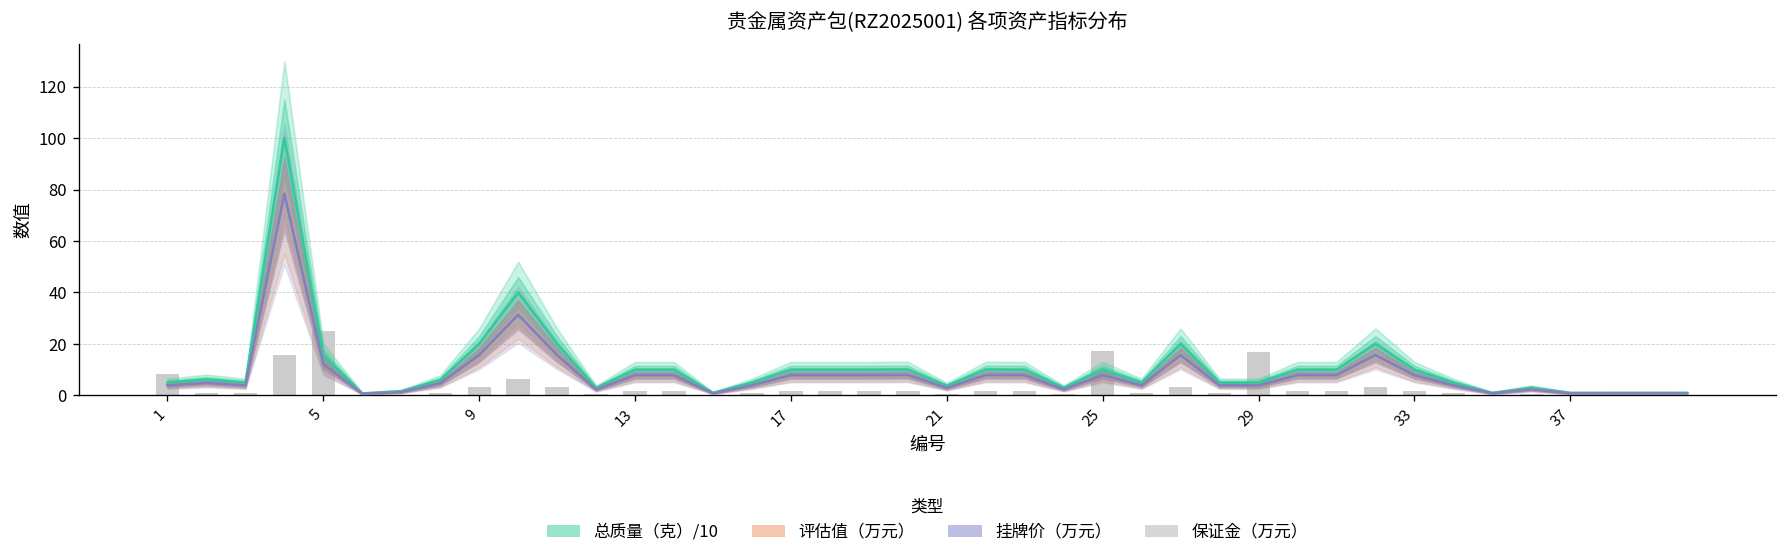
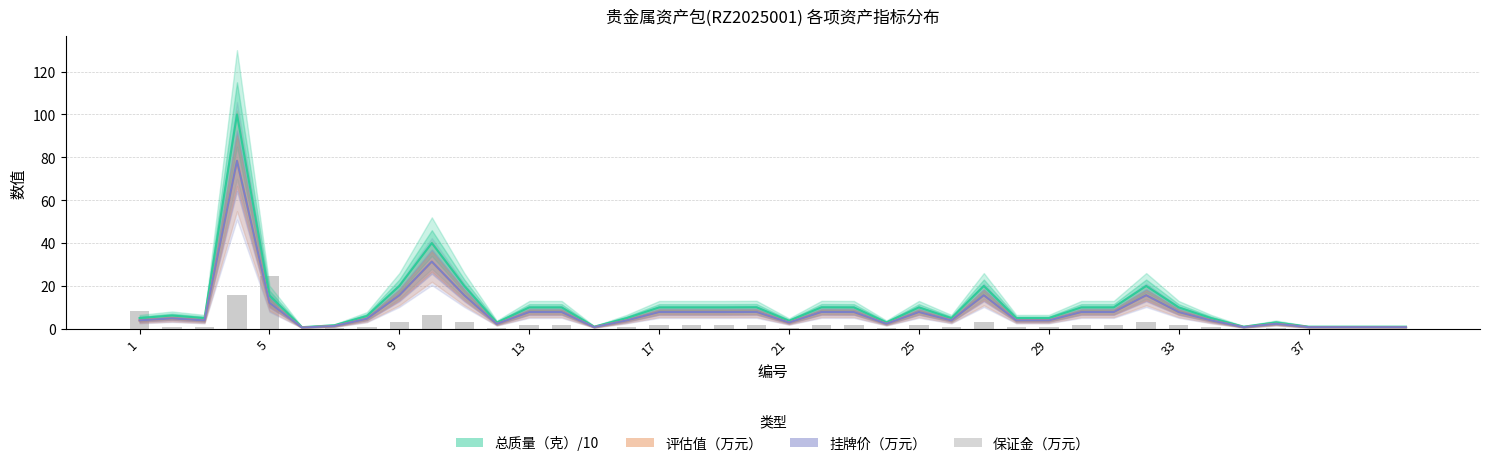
  {
    "保证金（万元）": {
      "1": 8,
      "5": 25,
      "9": 3,
      "13": 2,
      "17": 2,
-     "25": 17,
-     "29": 17,
+     "25": 2,
+     "29": 1,
      "33": 2
    }
  }
